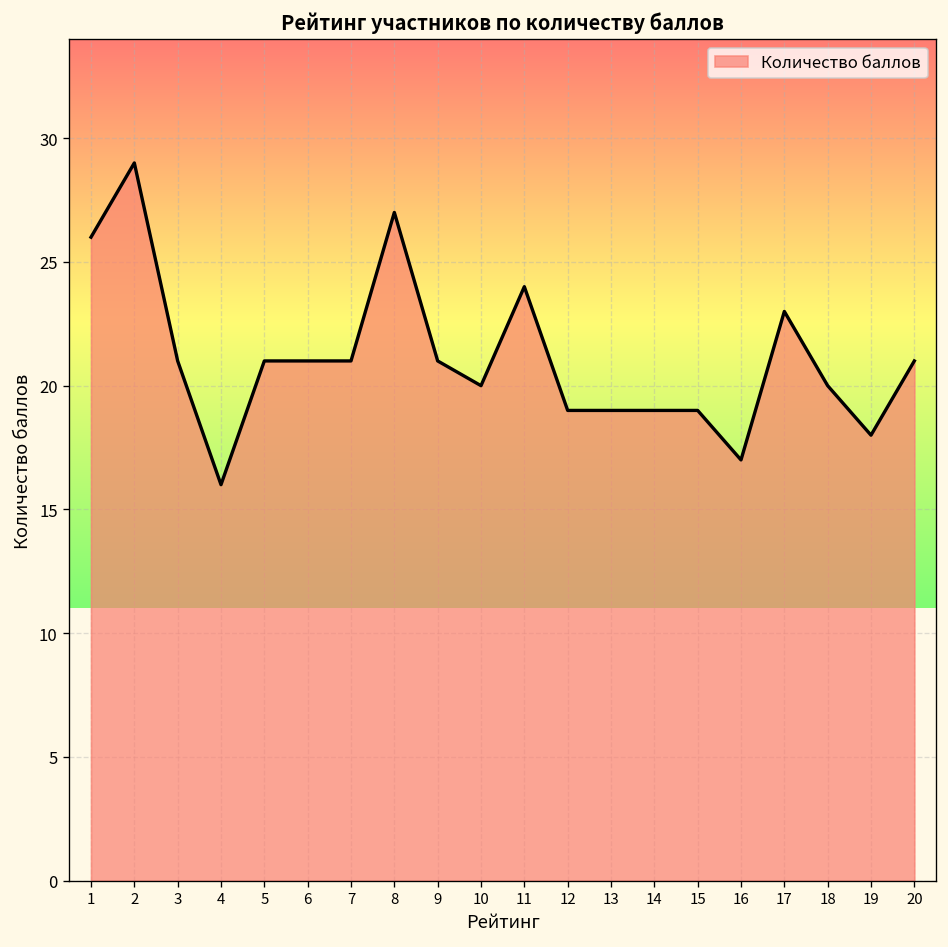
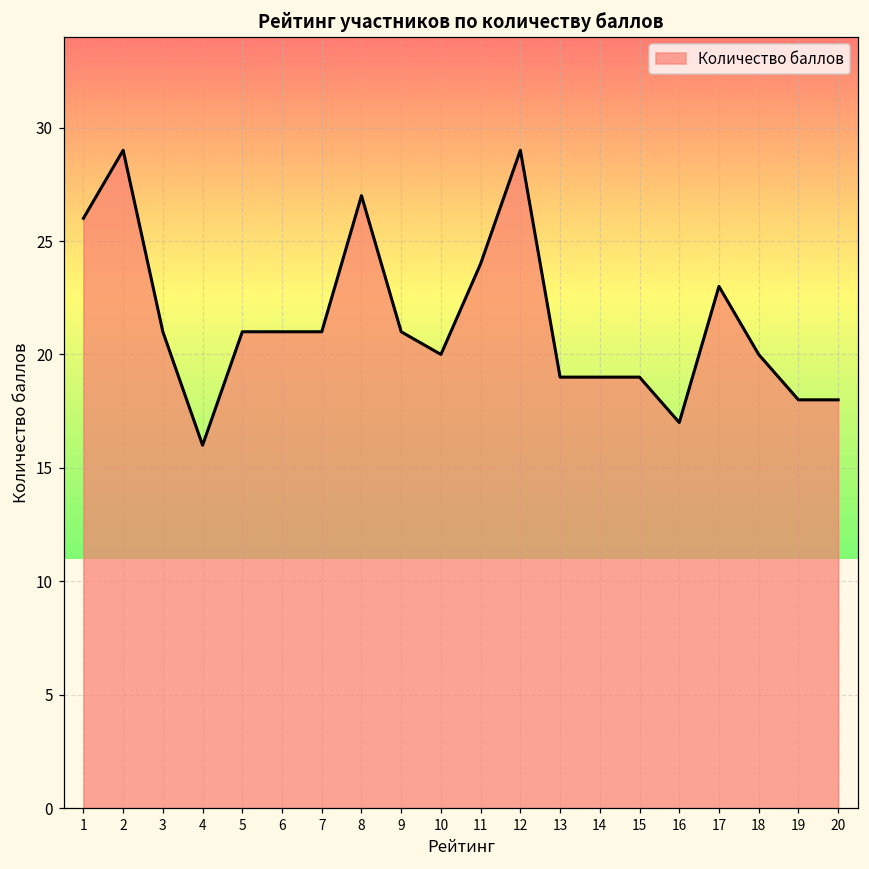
  {
    "1": 26,
    "2": 29,
    "3": 21,
    "4": 16,
    "5": 21,
    "6": 21,
    "7": 21,
    "8": 27,
    "9": 21,
    "10": 20,
    "11": 24,
-   "12": 19,
+   "12": 29,
    "13": 19,
    "14": 19,
    "15": 19,
    "16": 17,
    "17": 23,
    "18": 20,
    "19": 18,
-   "20": 21
+   "20": 18
  }
